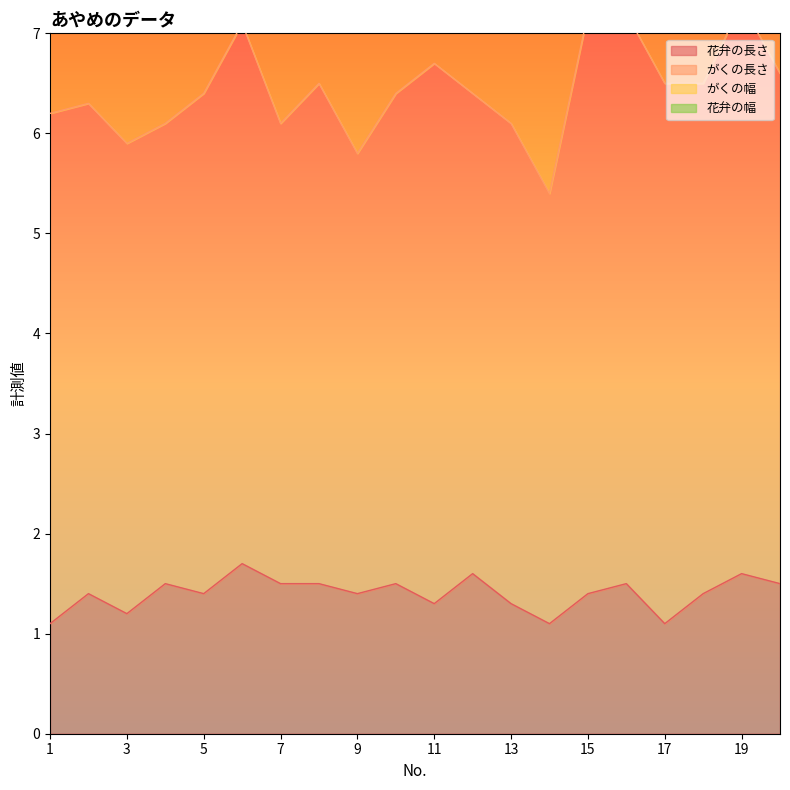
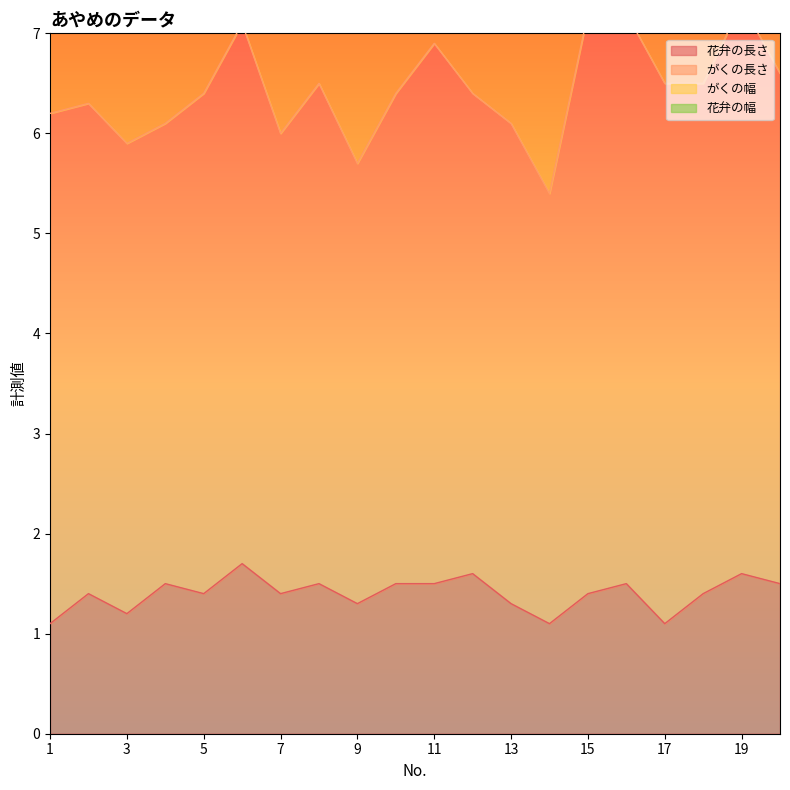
  {
    "花弁の長さ": {
      "1": 1.1,
      "3": 1.2,
      "5": 1.4,
-     "7": 1.5,
-     "9": 1.4,
-     "11": 1.3,
+     "7": 1.4,
+     "9": 1.3,
+     "11": 1.5,
      "13": 1.3,
      "15": 1.4,
      "17": 1.1,
      "19": 1.6
    }
  }
